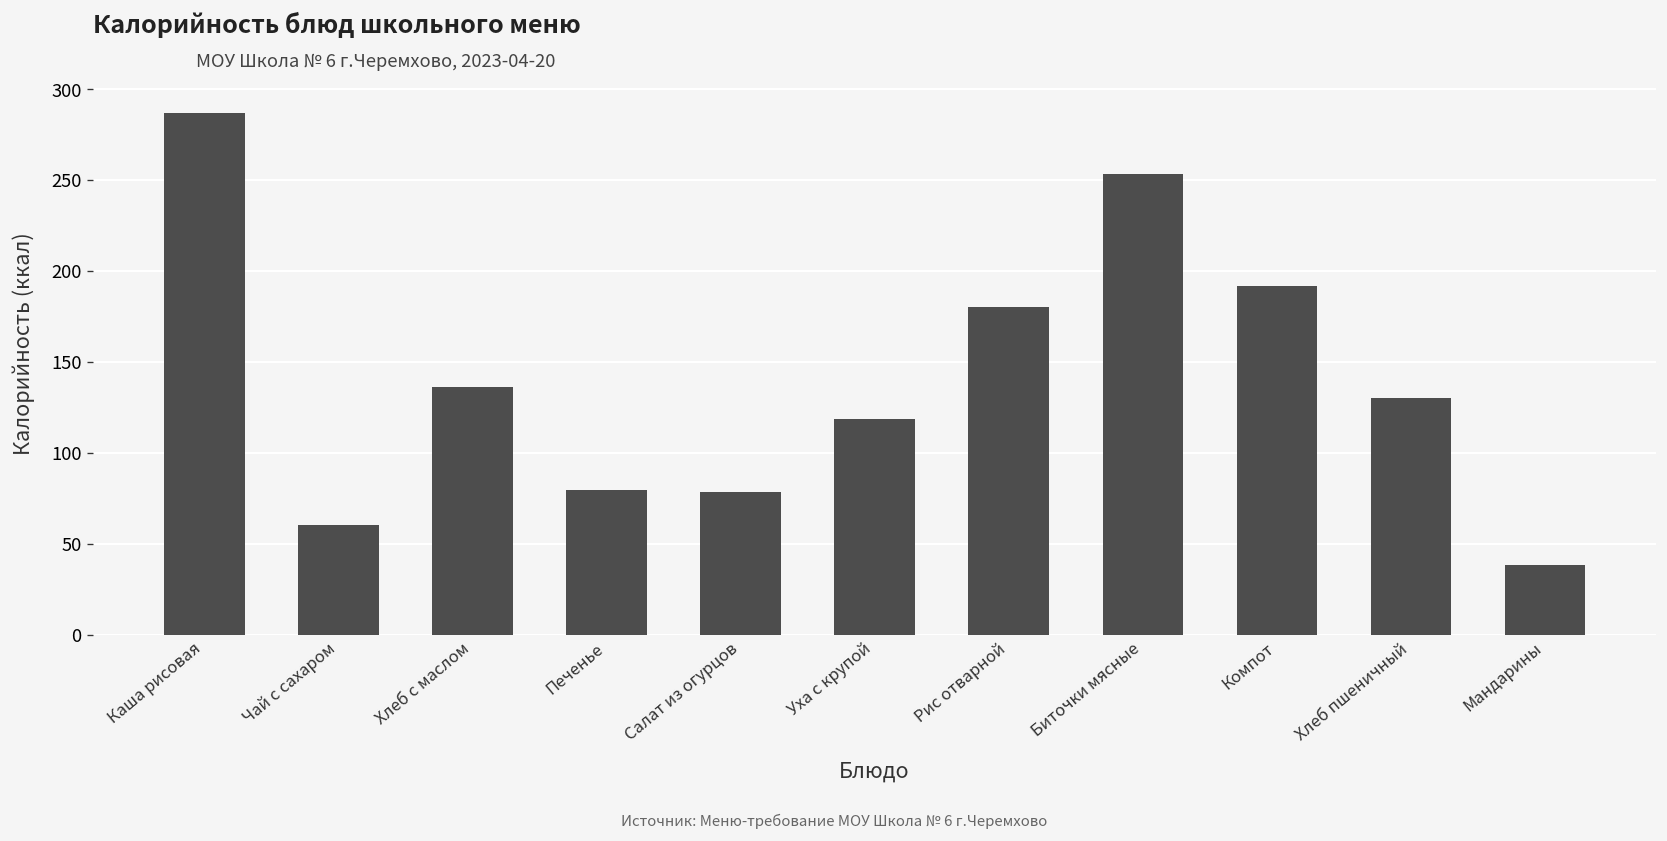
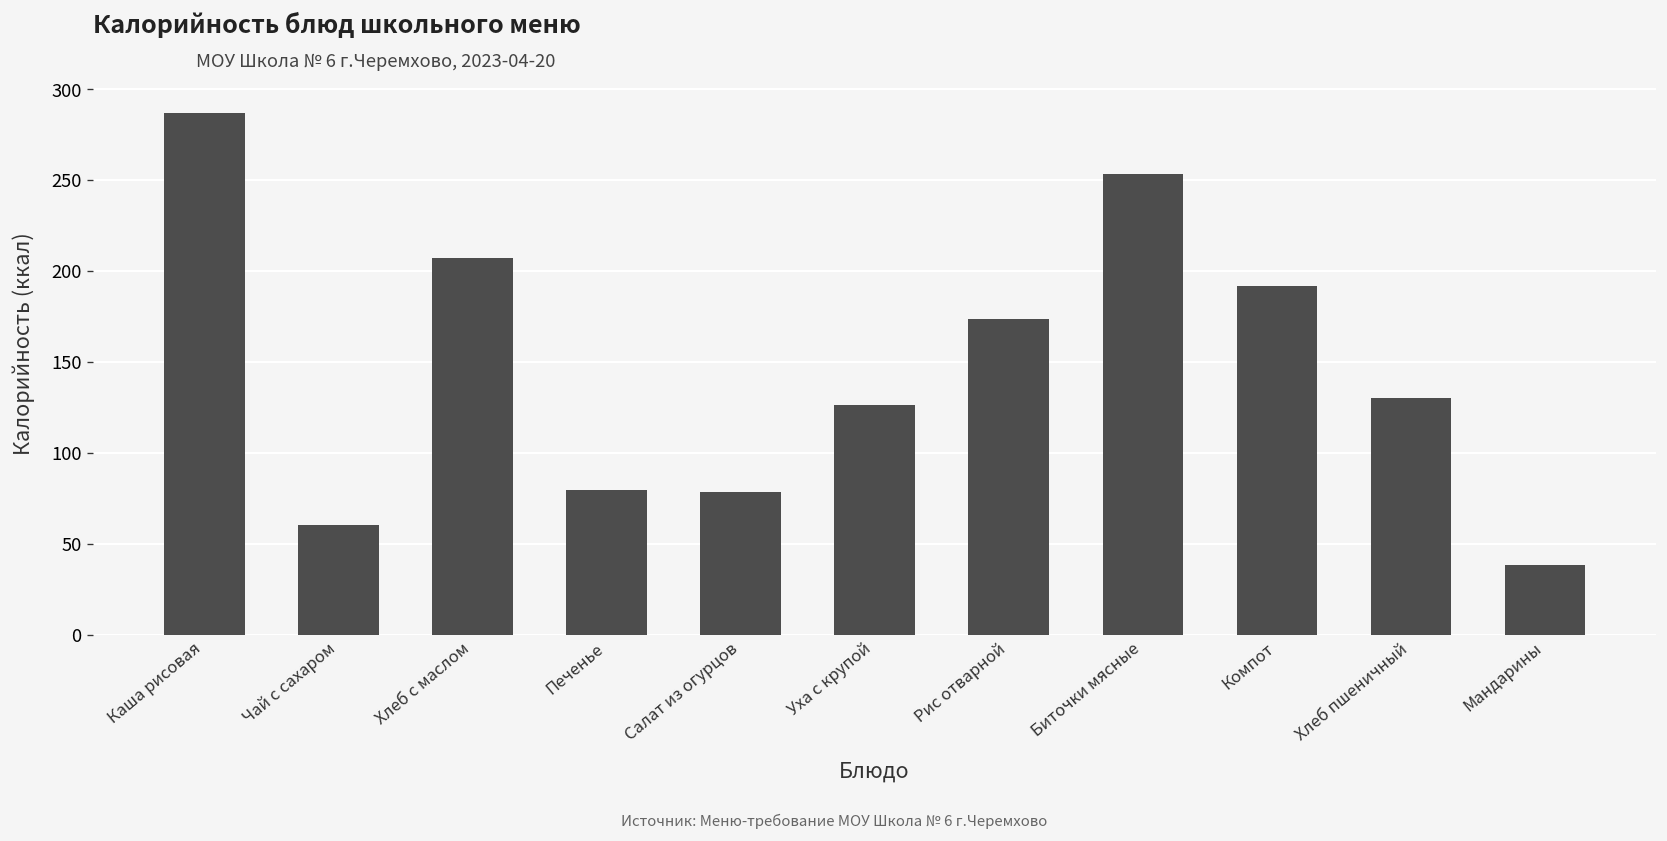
  {
    "Каша рисовая": 287,
    "Чай с сахаром": 60,
-   "Хлеб с маслом": 136,
+   "Хлеб с маслом": 207,
    "Печенье": 79,
    "Салат из огурцов": 79,
-   "Уха с крупой": 118,
-   "Рис отварной": 180,
+   "Уха с крупой": 126,
+   "Рис отварной": 174,
    "Биточки мясные": 253,
    "Компот": 192,
    "Хлеб пшеничный": 130,
    "Мандарины": 38
  }
